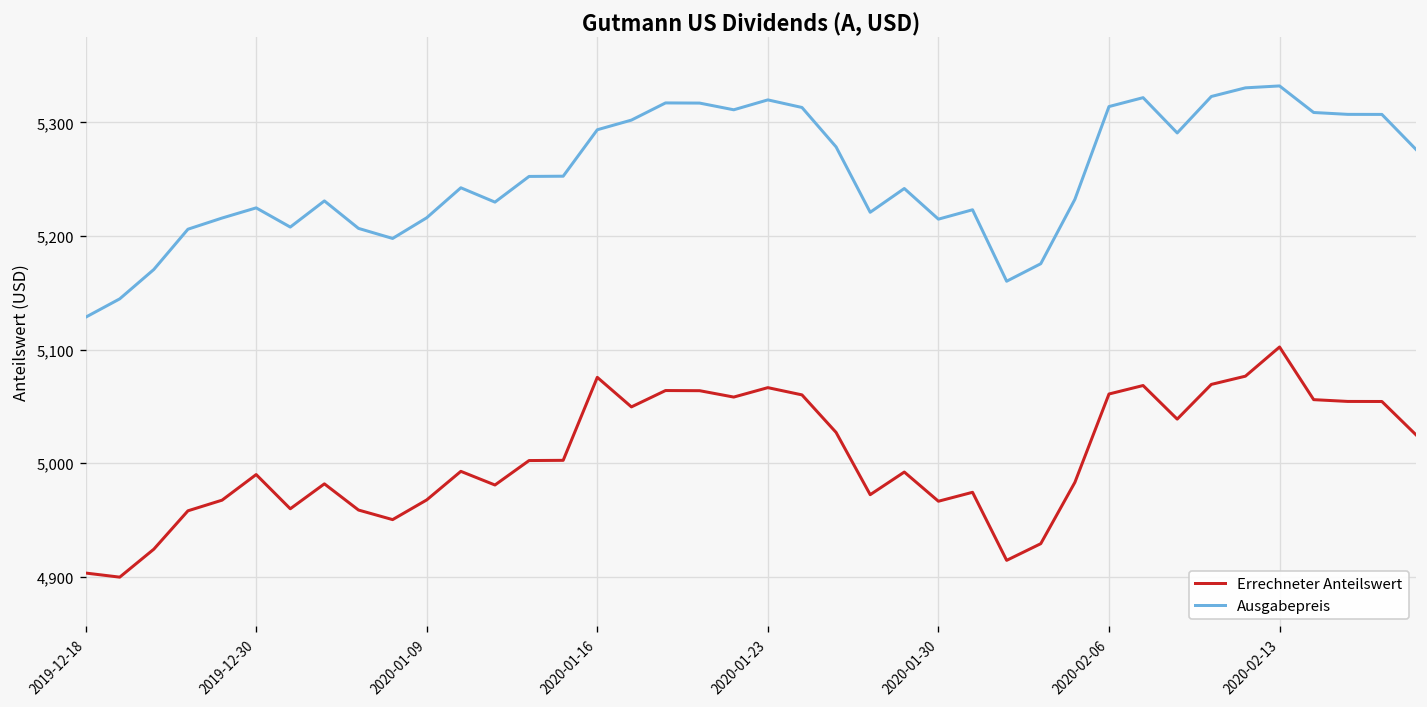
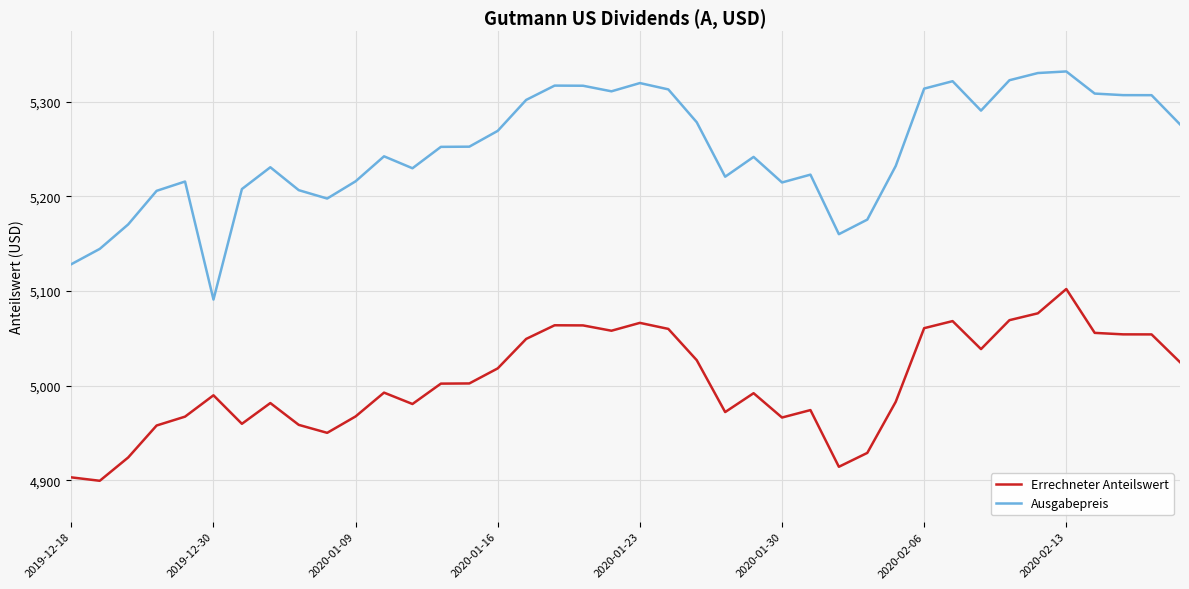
  {
    "Errechneter Anteilswert": {
      "2019-12-18": "4,900",
      "2019-12-30": "4,990",
      "2020-01-09": "4,970",
-     "2020-01-16": "5,080",
+     "2020-01-16": "5,020",
      "2020-01-23": "5,070",
      "2020-01-30": "4,970",
      "2020-02-06": "5,060",
      "2020-02-13": "5,100"
    },
    "Ausgabepreis": {
      "2019-12-18": "5,130",
-     "2019-12-30": "5,220",
+     "2019-12-30": "5,090",
      "2020-01-09": "5,220",
-     "2020-01-16": "5,290",
+     "2020-01-16": "5,270",
      "2020-01-23": "5,320",
      "2020-01-30": "5,210",
      "2020-02-06": "5,310",
      "2020-02-13": "5,330"
    }
  }
